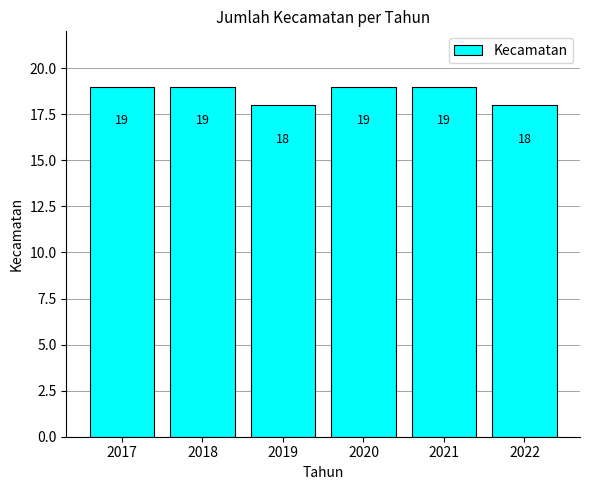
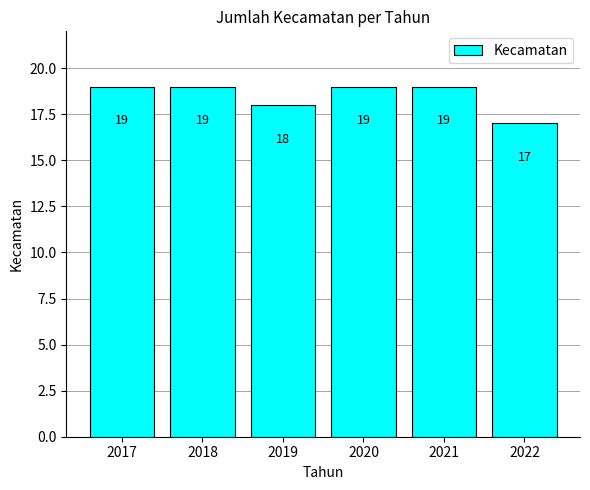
  {
    "2017": 19,
    "2018": 19,
    "2019": 18,
    "2020": 19,
    "2021": 19,
-   "2022": 18
+   "2022": 17
  }
